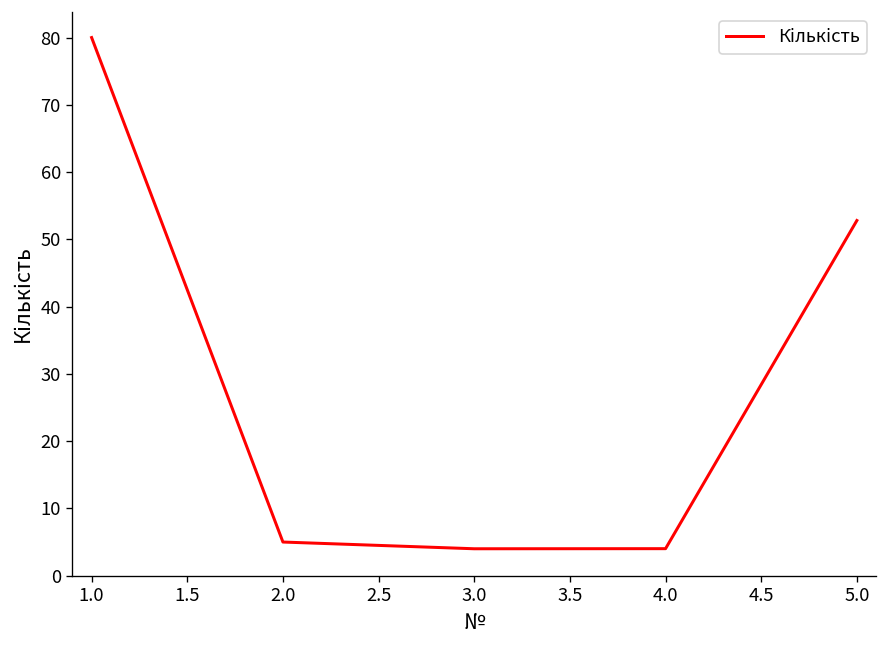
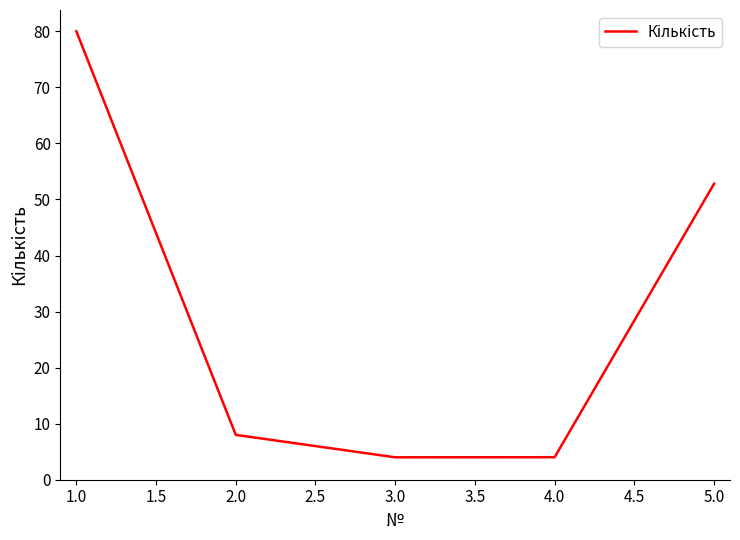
  {
    "1.0": 80,
-   "2.0": 5,
+   "2.0": 8,
    "3.0": 4,
    "4.0": 4,
    "5.0": 53
  }
